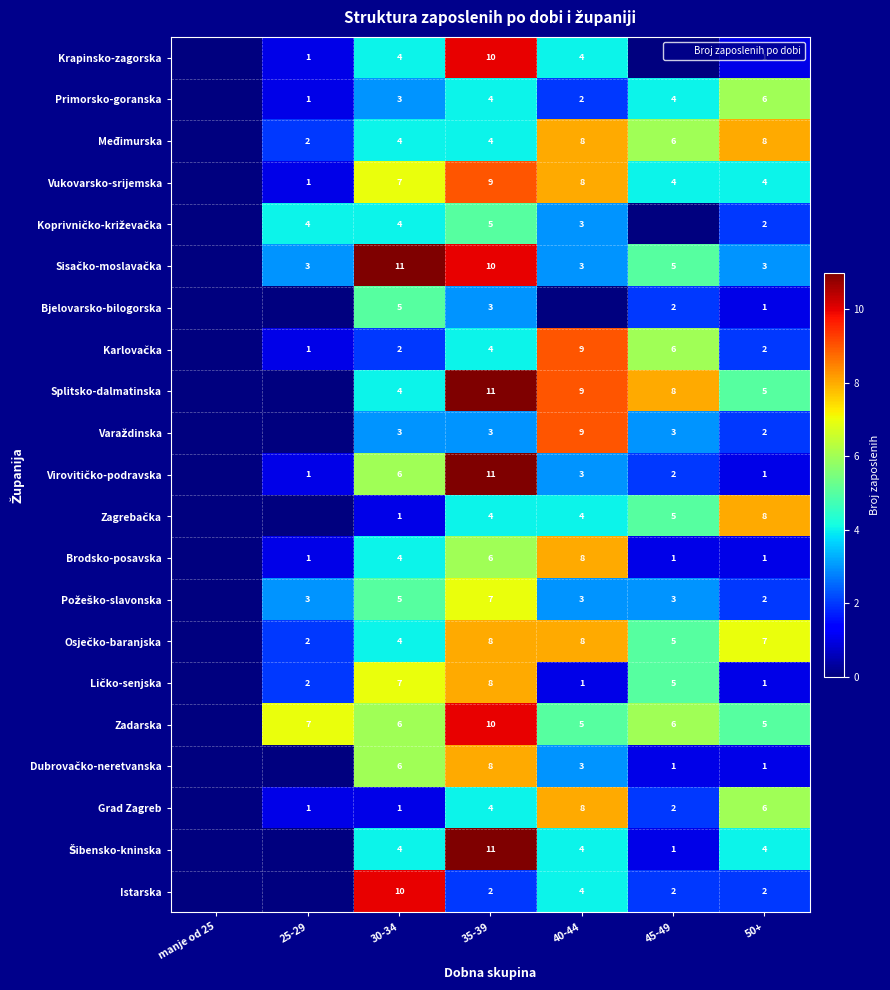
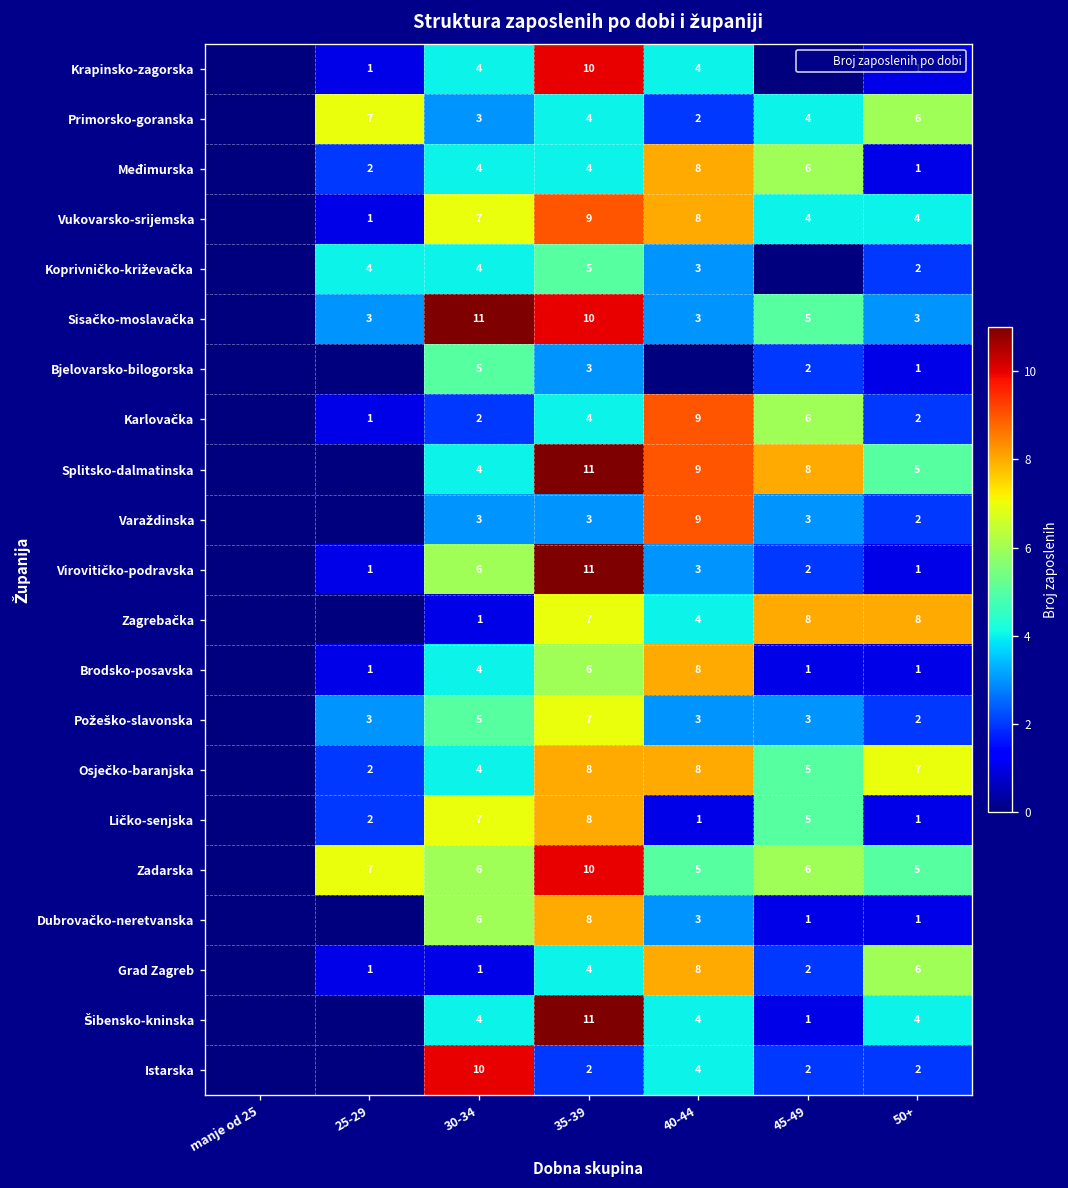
  {
    "Krapinsko-zagorska": {
      "25-29": 1,
      "30-34": 4,
      "35-39": 10,
      "40-44": 4
    },
    "Primorsko-goranska": {
-     "25-29": 1,
+     "25-29": 7,
      "30-34": 3,
      "35-39": 4,
      "40-44": 2,
      "45-49": 4,
      "50+": 6
    },
    "Međimurska": {
      "25-29": 2,
      "30-34": 4,
      "35-39": 4,
      "40-44": 8,
      "45-49": 6,
-     "50+": 8
+     "50+": 1
    },
    "Vukovarsko-srijemska": {
      "25-29": 1,
      "30-34": 7,
      "35-39": 9,
      "40-44": 8,
      "45-49": 4,
      "50+": 4
    },
    "Koprivničko-križevačka": {
      "25-29": 4,
      "30-34": 4,
      "35-39": 5,
      "40-44": 3,
      "50+": 2
    },
    "Sisačko-moslavačka": {
      "25-29": 3,
      "30-34": 11,
      "35-39": 10,
      "40-44": 3,
      "45-49": 5,
      "50+": 3
    },
    "Bjelovarsko-bilogorska": {
      "30-34": 5,
      "35-39": 3,
      "45-49": 2,
      "50+": 1
    },
    "Karlovačka": {
      "25-29": 1,
      "30-34": 2,
      "35-39": 4,
      "40-44": 9,
      "45-49": 6,
      "50+": 2
    },
    "Splitsko-dalmatinska": {
      "30-34": 4,
      "35-39": 11,
      "40-44": 9,
      "45-49": 8,
      "50+": 5
    },
    "Varaždinska": {
      "30-34": 3,
      "35-39": 3,
      "40-44": 9,
      "45-49": 3,
      "50+": 2
    },
    "Virovitičko-podravska": {
      "25-29": 1,
      "30-34": 6,
      "35-39": 11,
      "40-44": 3,
      "45-49": 2,
      "50+": 1
    },
    "Zagrebačka": {
      "30-34": 1,
-     "35-39": 4,
+     "35-39": 7,
      "40-44": 4,
-     "45-49": 5,
+     "45-49": 8,
      "50+": 8
    },
    "Brodsko-posavska": {
      "25-29": 1,
      "30-34": 4,
      "35-39": 6,
      "40-44": 8,
      "45-49": 1,
      "50+": 1
    },
    "Požeško-slavonska": {
      "25-29": 3,
      "30-34": 5,
      "35-39": 7,
      "40-44": 3,
      "45-49": 3,
      "50+": 2
    },
    "Osječko-baranjska": {
      "25-29": 2,
      "30-34": 4,
      "35-39": 8,
      "40-44": 8,
      "45-49": 5,
      "50+": 7
    },
    "Ličko-senjska": {
      "25-29": 2,
      "30-34": 7,
      "35-39": 8,
      "40-44": 1,
      "45-49": 5,
      "50+": 1
    },
    "Zadarska": {
      "25-29": 7,
      "30-34": 6,
      "35-39": 10,
      "40-44": 5,
      "45-49": 6,
      "50+": 5
    },
    "Dubrovačko-neretvanska": {
      "30-34": 6,
      "35-39": 8,
      "40-44": 3,
      "45-49": 1,
      "50+": 1
    },
    "Grad Zagreb": {
      "25-29": 1,
      "30-34": 1,
      "35-39": 4,
      "40-44": 8,
      "45-49": 2,
      "50+": 6
    },
    "Šibensko-kninska": {
      "30-34": 4,
      "35-39": 11,
      "40-44": 4,
      "45-49": 1,
      "50+": 4
    },
    "Istarska": {
      "30-34": 10,
      "35-39": 2,
      "40-44": 4,
      "45-49": 2,
      "50+": 2
    }
  }
